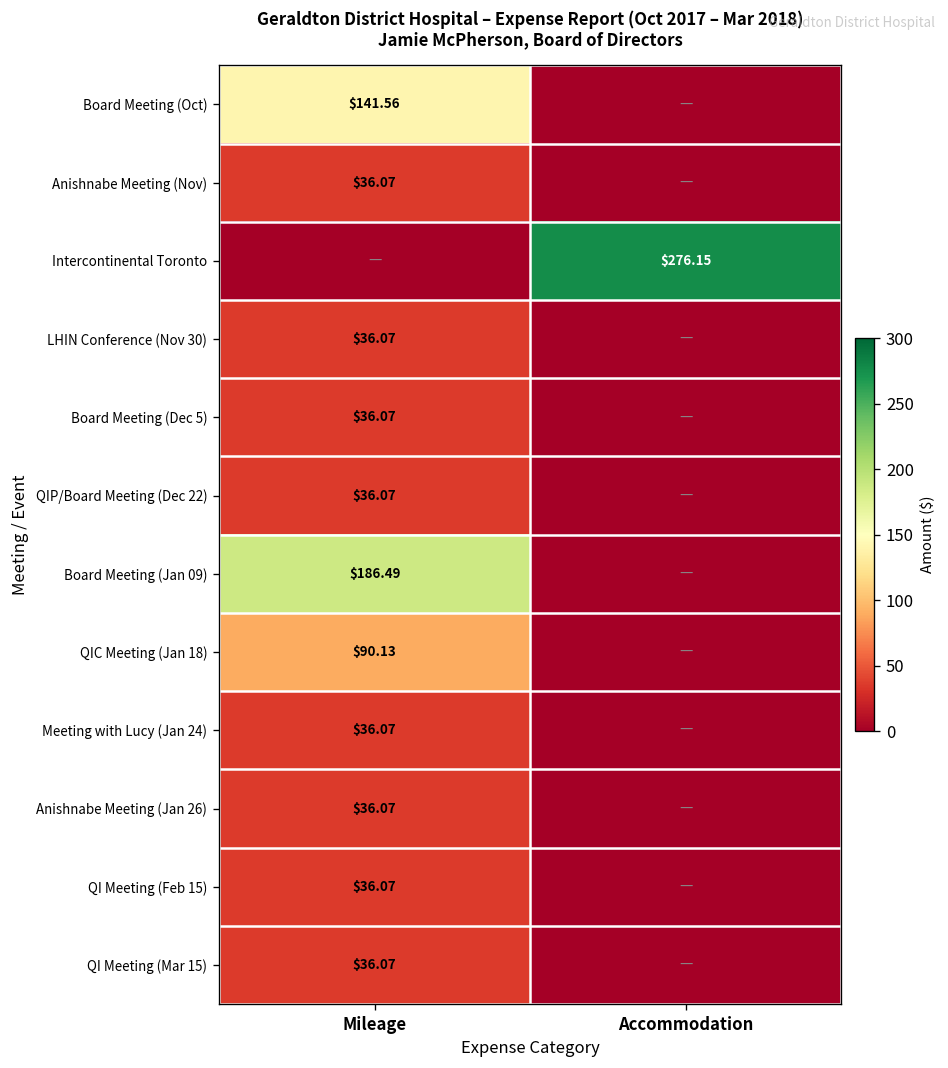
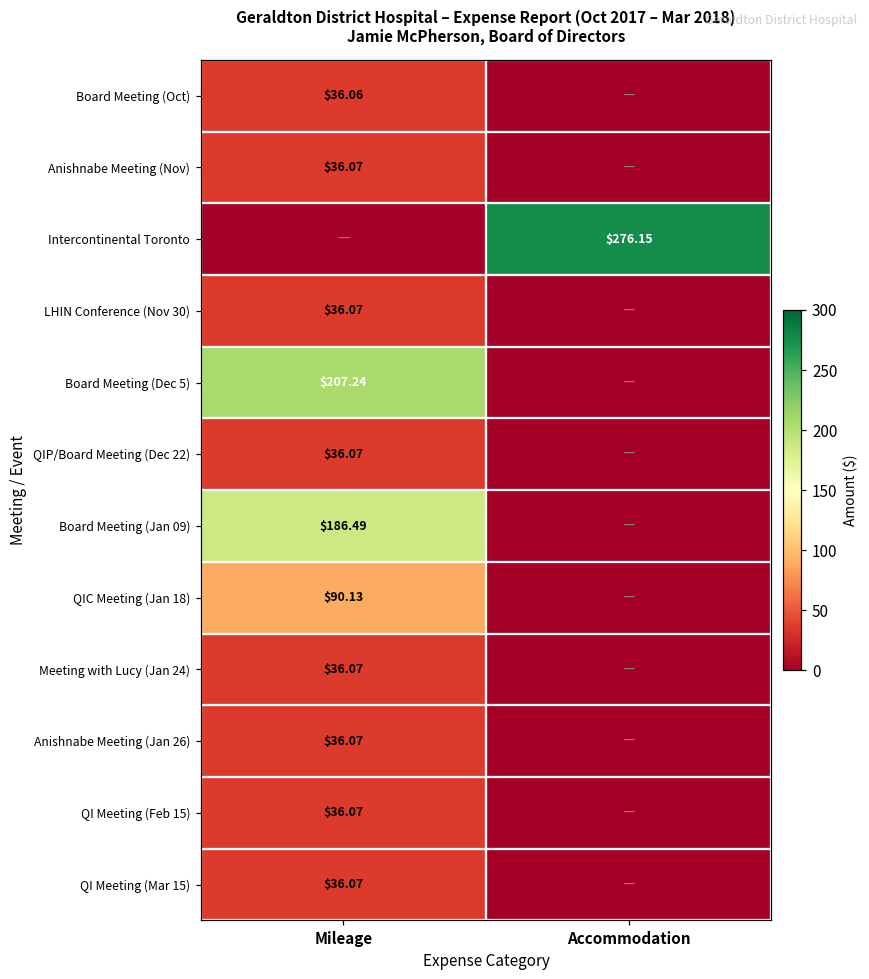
  {
    "Board Meeting (Oct)": {
-     "Mileage": "$141.56"
+     "Mileage": "$36.06"
    },
    "Anishnabe Meeting (Nov)": {
      "Mileage": "$36.07"
    },
    "Intercontinental Toronto": {
      "Accommodation": "$276.15"
    },
    "LHIN Conference (Nov 30)": {
      "Mileage": "$36.07"
    },
    "Board Meeting (Dec 5)": {
-     "Mileage": "$36.07"
+     "Mileage": "$207.24"
    },
    "QIP/Board Meeting (Dec 22)": {
      "Mileage": "$36.07"
    },
    "Board Meeting (Jan 09)": {
      "Mileage": "$186.49"
    },
    "QIC Meeting (Jan 18)": {
      "Mileage": "$90.13"
    },
    "Meeting with Lucy (Jan 24)": {
      "Mileage": "$36.07"
    },
    "Anishnabe Meeting (Jan 26)": {
      "Mileage": "$36.07"
    },
    "QI Meeting (Feb 15)": {
      "Mileage": "$36.07"
    },
    "QI Meeting (Mar 15)": {
      "Mileage": "$36.07"
    }
  }
